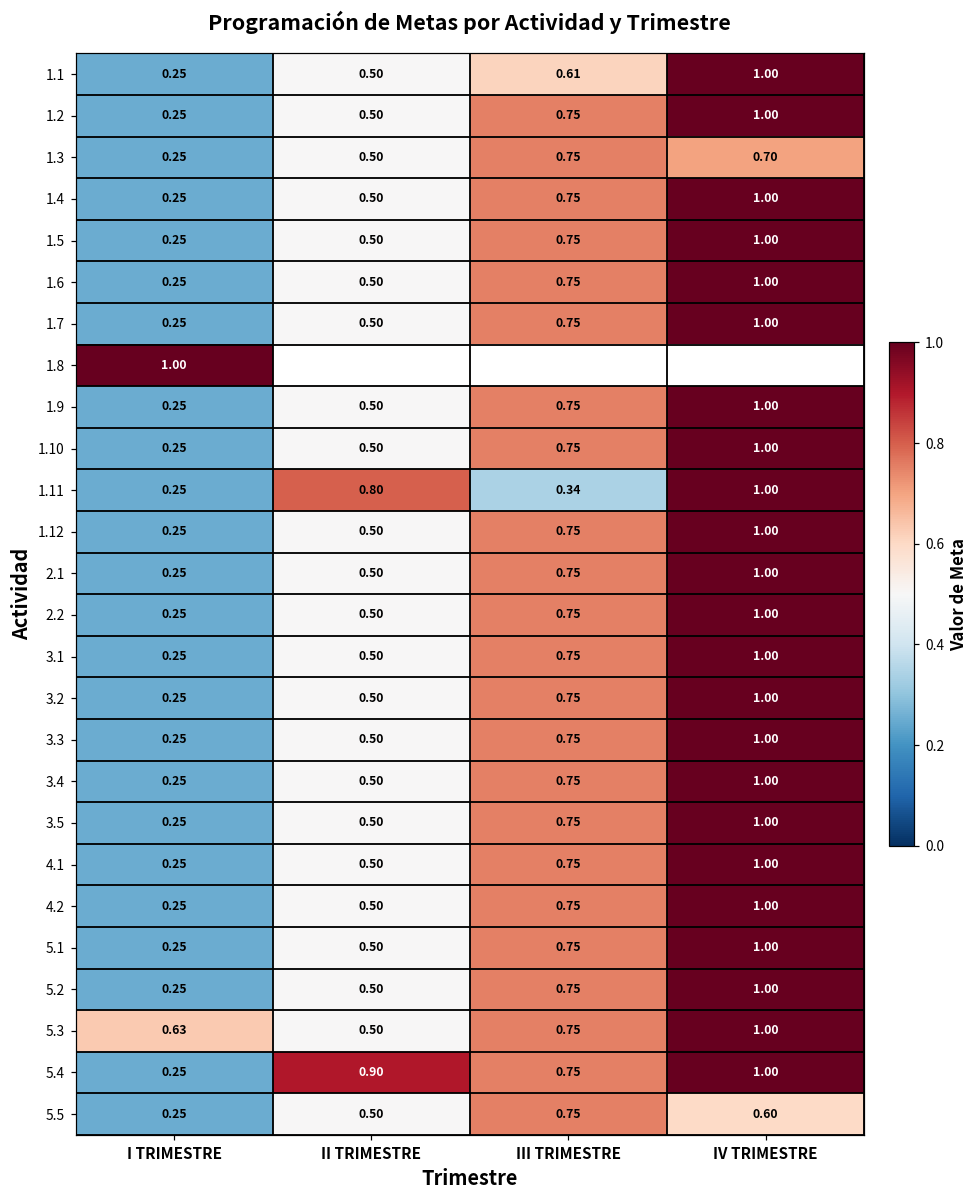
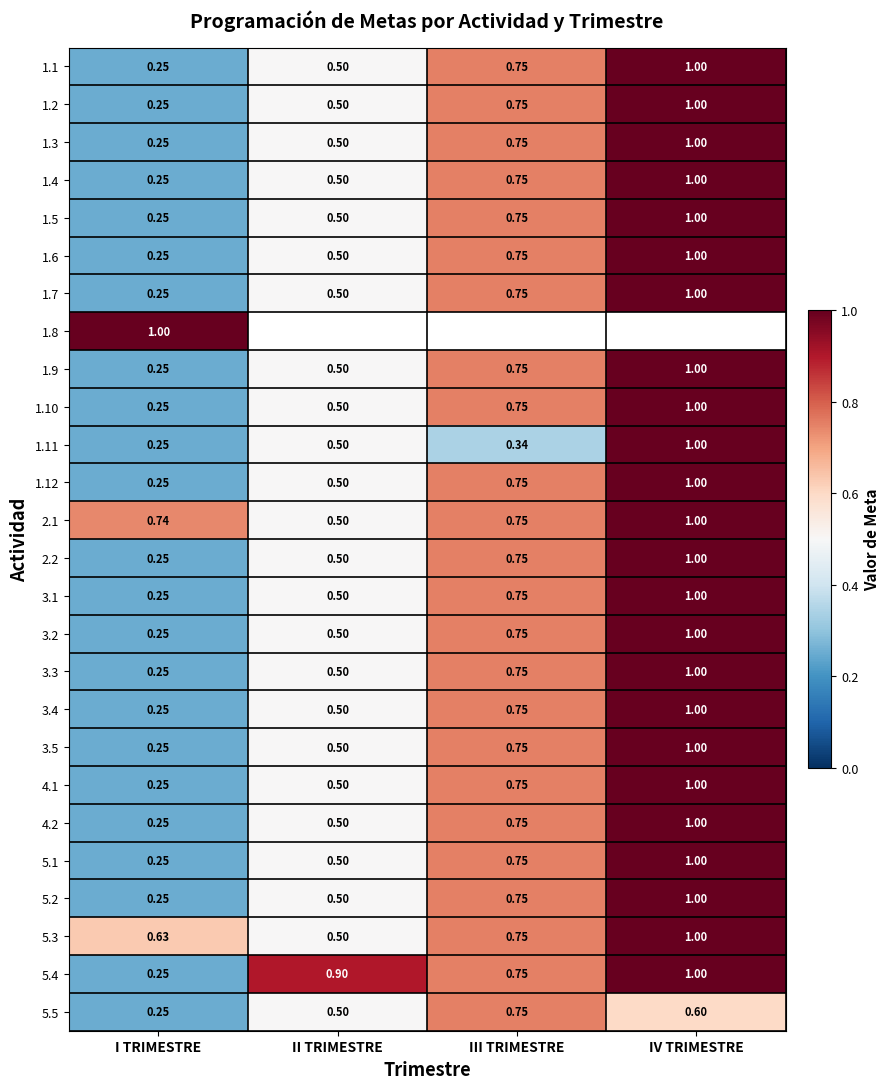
  {
    "1.1": {
      "I TRIMESTRE": 0.25,
      "II TRIMESTRE": 0.50,
-     "III TRIMESTRE": 0.61,
+     "III TRIMESTRE": 0.75,
      "IV TRIMESTRE": 1.00
    },
    "1.2": {
      "I TRIMESTRE": 0.25,
      "II TRIMESTRE": 0.50,
      "III TRIMESTRE": 0.75,
      "IV TRIMESTRE": 1.00
    },
    "1.3": {
      "I TRIMESTRE": 0.25,
      "II TRIMESTRE": 0.50,
      "III TRIMESTRE": 0.75,
-     "IV TRIMESTRE": 0.70
+     "IV TRIMESTRE": 1.00
    },
    "1.4": {
      "I TRIMESTRE": 0.25,
      "II TRIMESTRE": 0.50,
      "III TRIMESTRE": 0.75,
      "IV TRIMESTRE": 1.00
    },
    "1.5": {
      "I TRIMESTRE": 0.25,
      "II TRIMESTRE": 0.50,
      "III TRIMESTRE": 0.75,
      "IV TRIMESTRE": 1.00
    },
    "1.6": {
      "I TRIMESTRE": 0.25,
      "II TRIMESTRE": 0.50,
      "III TRIMESTRE": 0.75,
      "IV TRIMESTRE": 1.00
    },
    "1.7": {
      "I TRIMESTRE": 0.25,
      "II TRIMESTRE": 0.50,
      "III TRIMESTRE": 0.75,
      "IV TRIMESTRE": 1.00
    },
    "1.8": {
      "I TRIMESTRE": 1.00
    },
    "1.9": {
      "I TRIMESTRE": 0.25,
      "II TRIMESTRE": 0.50,
      "III TRIMESTRE": 0.75,
      "IV TRIMESTRE": 1.00
    },
    "1.10": {
      "I TRIMESTRE": 0.25,
      "II TRIMESTRE": 0.50,
      "III TRIMESTRE": 0.75,
      "IV TRIMESTRE": 1.00
    },
    "1.11": {
      "I TRIMESTRE": 0.25,
-     "II TRIMESTRE": 0.80,
+     "II TRIMESTRE": 0.50,
      "III TRIMESTRE": 0.34,
      "IV TRIMESTRE": 1.00
    },
    "1.12": {
      "I TRIMESTRE": 0.25,
      "II TRIMESTRE": 0.50,
      "III TRIMESTRE": 0.75,
      "IV TRIMESTRE": 1.00
    },
    "2.1": {
-     "I TRIMESTRE": 0.25,
+     "I TRIMESTRE": 0.74,
      "II TRIMESTRE": 0.50,
      "III TRIMESTRE": 0.75,
      "IV TRIMESTRE": 1.00
    },
    "2.2": {
      "I TRIMESTRE": 0.25,
      "II TRIMESTRE": 0.50,
      "III TRIMESTRE": 0.75,
      "IV TRIMESTRE": 1.00
    },
    "3.1": {
      "I TRIMESTRE": 0.25,
      "II TRIMESTRE": 0.50,
      "III TRIMESTRE": 0.75,
      "IV TRIMESTRE": 1.00
    },
    "3.2": {
      "I TRIMESTRE": 0.25,
      "II TRIMESTRE": 0.50,
      "III TRIMESTRE": 0.75,
      "IV TRIMESTRE": 1.00
    },
    "3.3": {
      "I TRIMESTRE": 0.25,
      "II TRIMESTRE": 0.50,
      "III TRIMESTRE": 0.75,
      "IV TRIMESTRE": 1.00
    },
    "3.4": {
      "I TRIMESTRE": 0.25,
      "II TRIMESTRE": 0.50,
      "III TRIMESTRE": 0.75,
      "IV TRIMESTRE": 1.00
    },
    "3.5": {
      "I TRIMESTRE": 0.25,
      "II TRIMESTRE": 0.50,
      "III TRIMESTRE": 0.75,
      "IV TRIMESTRE": 1.00
    },
    "4.1": {
      "I TRIMESTRE": 0.25,
      "II TRIMESTRE": 0.50,
      "III TRIMESTRE": 0.75,
      "IV TRIMESTRE": 1.00
    },
    "4.2": {
      "I TRIMESTRE": 0.25,
      "II TRIMESTRE": 0.50,
      "III TRIMESTRE": 0.75,
      "IV TRIMESTRE": 1.00
    },
    "5.1": {
      "I TRIMESTRE": 0.25,
      "II TRIMESTRE": 0.50,
      "III TRIMESTRE": 0.75,
      "IV TRIMESTRE": 1.00
    },
    "5.2": {
      "I TRIMESTRE": 0.25,
      "II TRIMESTRE": 0.50,
      "III TRIMESTRE": 0.75,
      "IV TRIMESTRE": 1.00
    },
    "5.3": {
      "I TRIMESTRE": 0.63,
      "II TRIMESTRE": 0.50,
      "III TRIMESTRE": 0.75,
      "IV TRIMESTRE": 1.00
    },
    "5.4": {
      "I TRIMESTRE": 0.25,
      "II TRIMESTRE": 0.90,
      "III TRIMESTRE": 0.75,
      "IV TRIMESTRE": 1.00
    },
    "5.5": {
      "I TRIMESTRE": 0.25,
      "II TRIMESTRE": 0.50,
      "III TRIMESTRE": 0.75,
      "IV TRIMESTRE": 0.60
    }
  }
